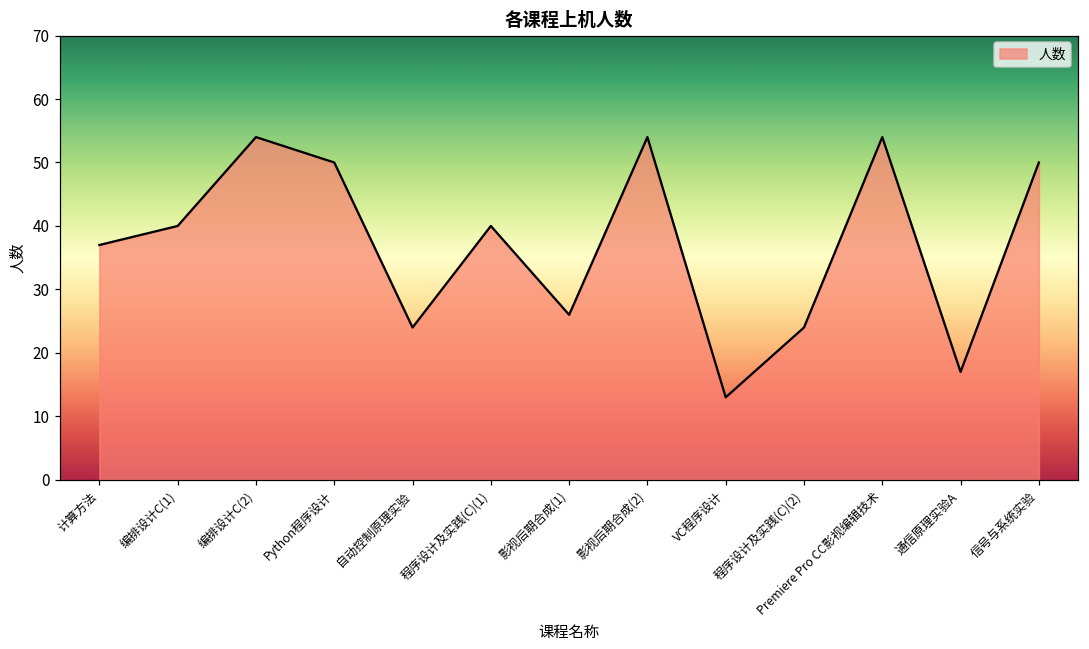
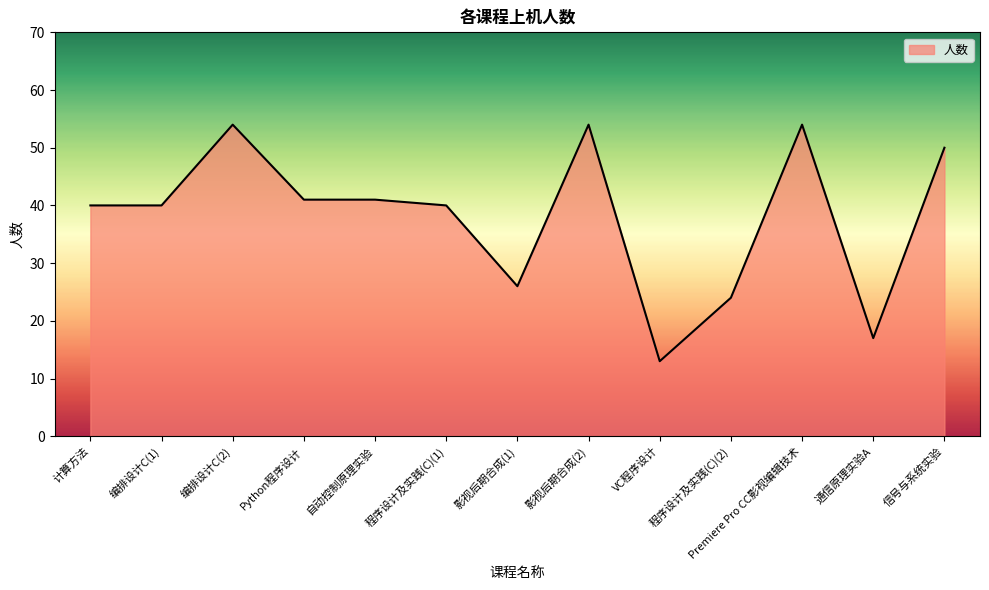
  {
-   "计算方法": 37,
+   "计算方法": 40,
    "编排设计C(1)": 40,
    "编排设计C(2)": 54,
-   "Python程序设计": 50,
-   "自动控制原理实验": 24,
+   "Python程序设计": 41,
+   "自动控制原理实验": 41,
    "程序设计及实践(C)(1)": 40,
    "影视后期合成(1)": 26,
    "影视后期合成(2)": 54,
    "VC程序设计": 13,
    "程序设计及实践(C)(2)": 24,
    "Premiere Pro CC影视编辑技术": 54,
    "通信原理实验A": 17,
    "信号与系统实验": 50
  }
